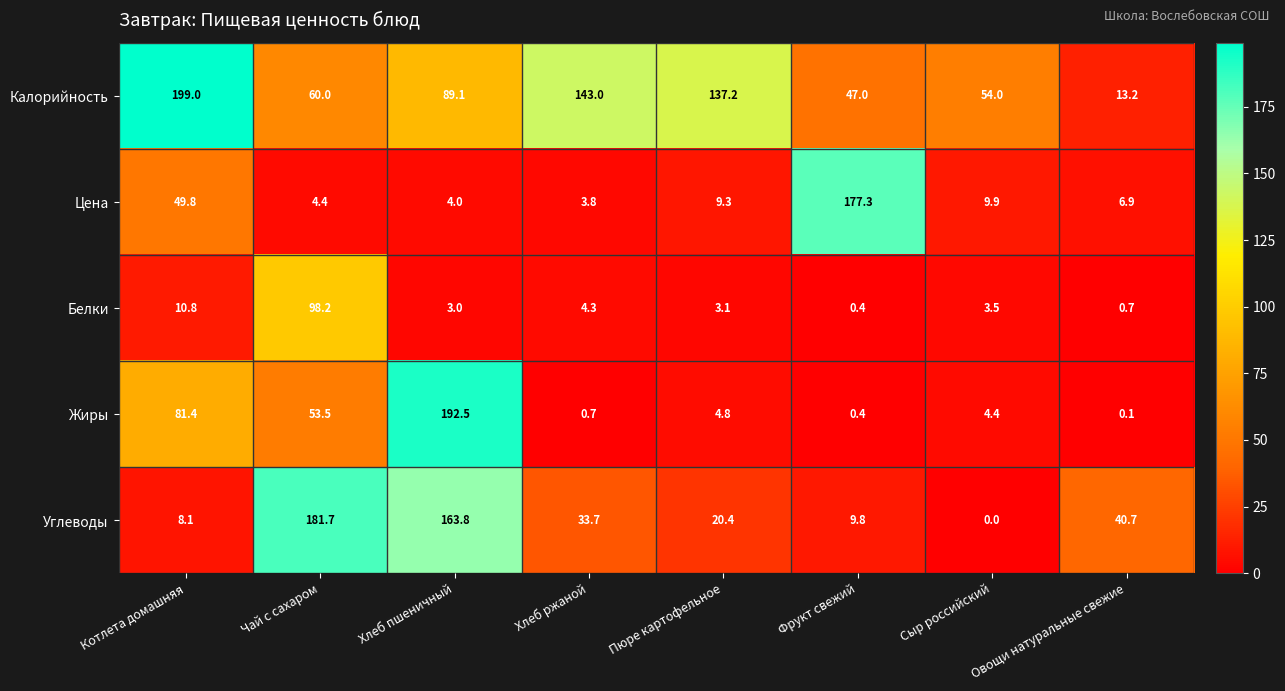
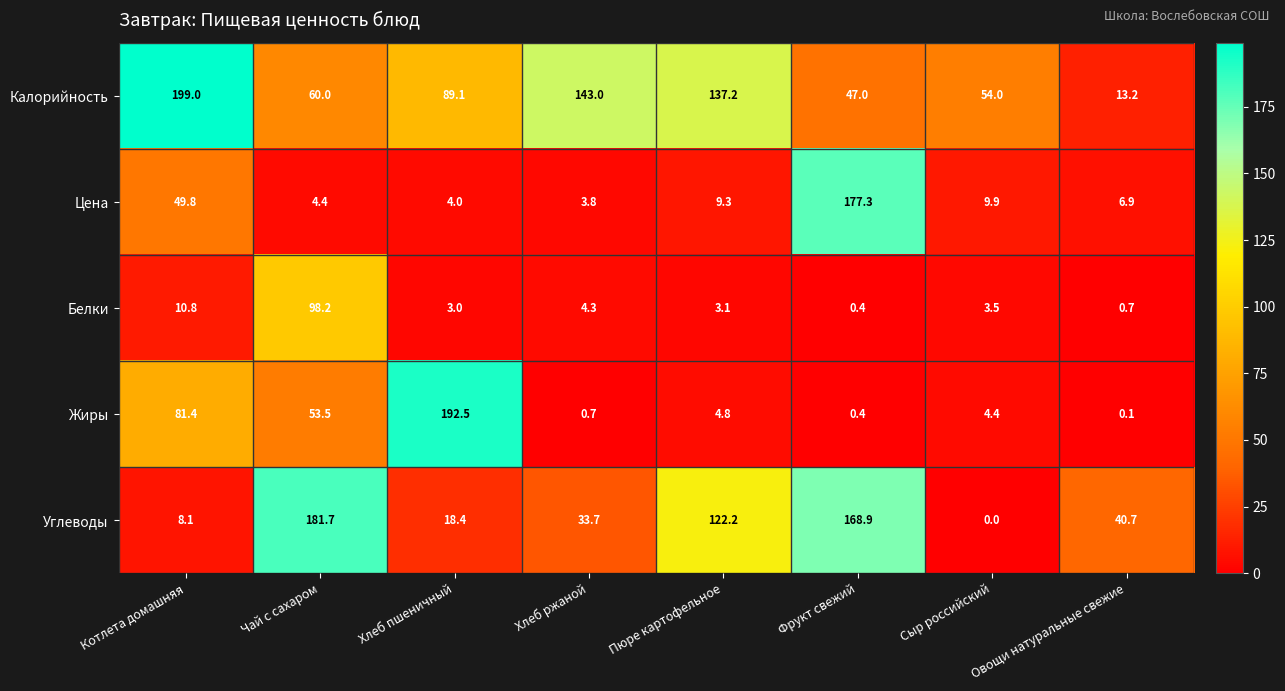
  {
    "Калорийность": {
      "Котлета домашняя": 199.0,
      "Чай с сахаром": 60.0,
      "Хлеб пшеничный": 89.1,
      "Хлеб ржаной": 143.0,
      "Пюре картофельное": 137.2,
      "Фрукт свежий": 47.0,
      "Сыр российский": 54.0,
      "Овощи натуральные свежие": 13.2
    },
    "Цена": {
      "Котлета домашняя": 49.8,
      "Чай с сахаром": 4.4,
      "Хлеб пшеничный": 4.0,
      "Хлеб ржаной": 3.8,
      "Пюре картофельное": 9.3,
      "Фрукт свежий": 177.3,
      "Сыр российский": 9.9,
      "Овощи натуральные свежие": 6.9
    },
    "Белки": {
      "Котлета домашняя": 10.8,
      "Чай с сахаром": 98.2,
      "Хлеб пшеничный": 3.0,
      "Хлеб ржаной": 4.3,
      "Пюре картофельное": 3.1,
      "Фрукт свежий": 0.4,
      "Сыр российский": 3.5,
      "Овощи натуральные свежие": 0.7
    },
    "Жиры": {
      "Котлета домашняя": 81.4,
      "Чай с сахаром": 53.5,
      "Хлеб пшеничный": 192.5,
      "Хлеб ржаной": 0.7,
      "Пюре картофельное": 4.8,
      "Фрукт свежий": 0.4,
      "Сыр российский": 4.4,
      "Овощи натуральные свежие": 0.1
    },
    "Углеводы": {
      "Котлета домашняя": 8.1,
      "Чай с сахаром": 181.7,
-     "Хлеб пшеничный": 163.8,
+     "Хлеб пшеничный": 18.4,
      "Хлеб ржаной": 33.7,
-     "Пюре картофельное": 20.4,
-     "Фрукт свежий": 9.8,
+     "Пюре картофельное": 122.2,
+     "Фрукт свежий": 168.9,
      "Сыр российский": 0.0,
      "Овощи натуральные свежие": 40.7
    }
  }
